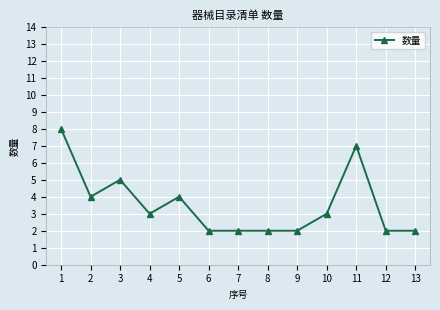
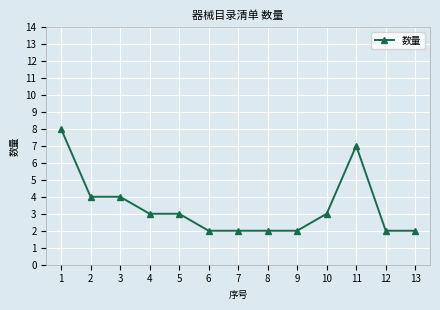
  {
    "1": 8,
    "2": 4,
-   "3": 5,
+   "3": 4,
    "4": 3,
-   "5": 4,
+   "5": 3,
    "6": 2,
    "7": 2,
    "8": 2,
    "9": 2,
    "10": 3,
    "11": 7,
    "12": 2,
    "13": 2
  }
